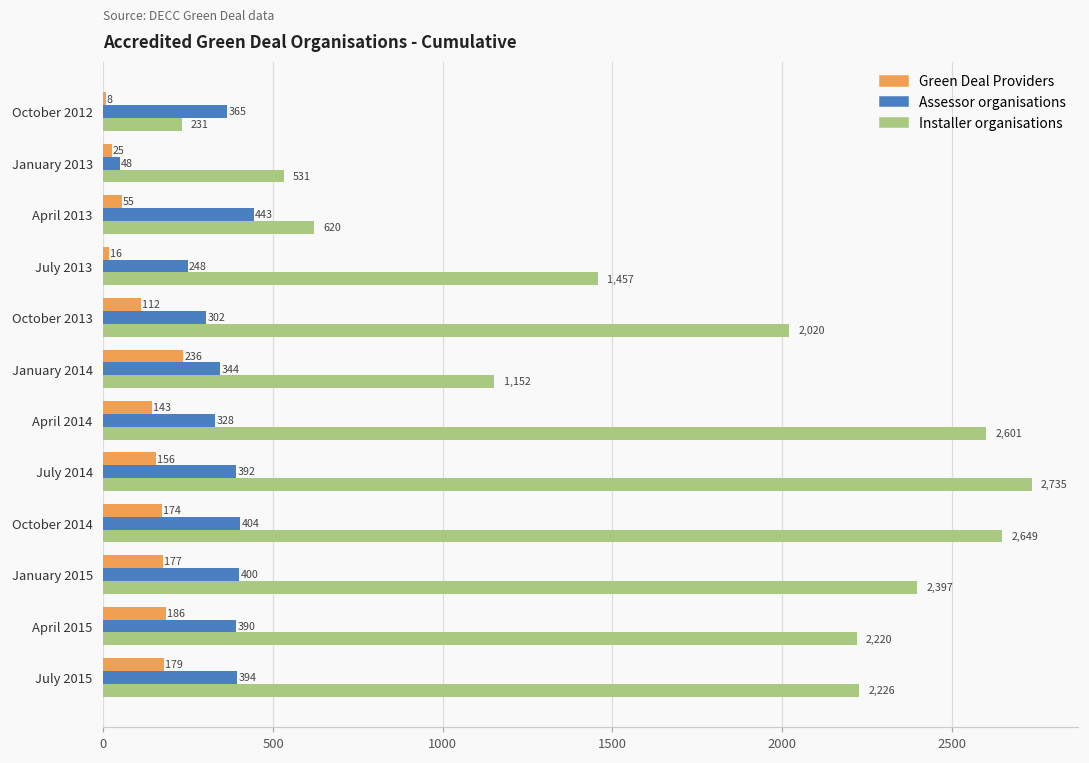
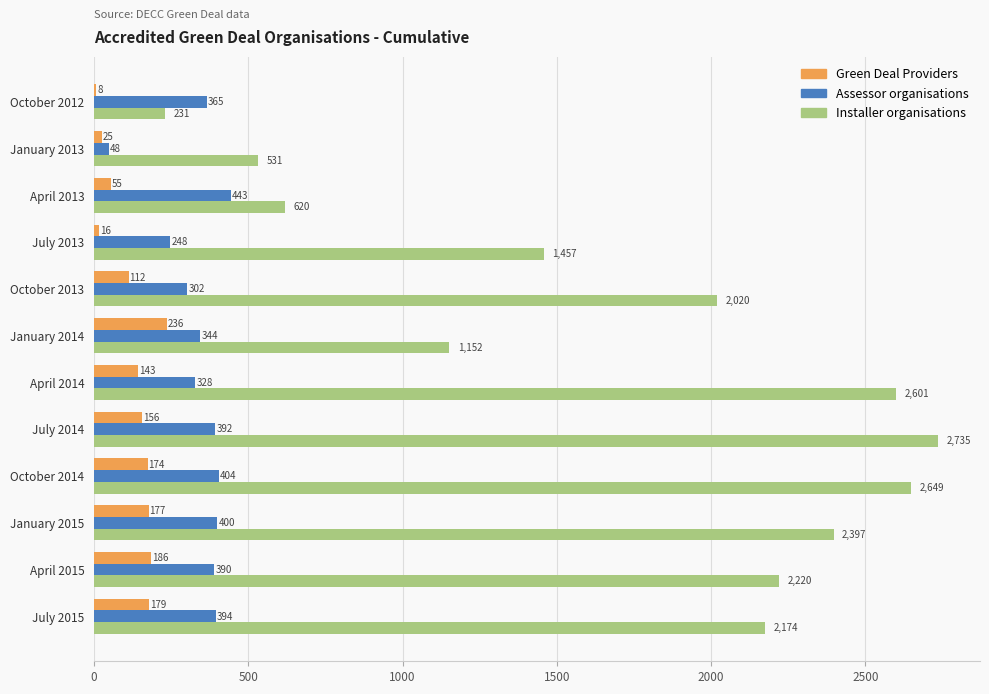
  {
    "Green Deal Providers": {
      "October 2012": "8",
      "January 2013": "25",
      "April 2013": "55",
      "July 2013": "16",
      "October 2013": "112",
      "January 2014": "236",
      "April 2014": "143",
      "July 2014": "156",
      "October 2014": "174",
      "January 2015": "177",
      "April 2015": "186",
      "July 2015": "179"
    },
    "Assessor organisations": {
      "October 2012": "365",
      "January 2013": "48",
      "April 2013": "443",
      "July 2013": "248",
      "October 2013": "302",
      "January 2014": "344",
      "April 2014": "328",
      "July 2014": "392",
      "October 2014": "404",
      "January 2015": "400",
      "April 2015": "390",
      "July 2015": "394"
    },
    "Installer organisations": {
      "October 2012": "231",
      "January 2013": "531",
      "April 2013": "620",
      "July 2013": "1,457",
      "October 2013": "2,020",
      "January 2014": "1,152",
      "April 2014": "2,601",
      "July 2014": "2,735",
      "October 2014": "2,649",
      "January 2015": "2,397",
      "April 2015": "2,220",
-     "July 2015": "2,226"
+     "July 2015": "2,174"
    }
  }
